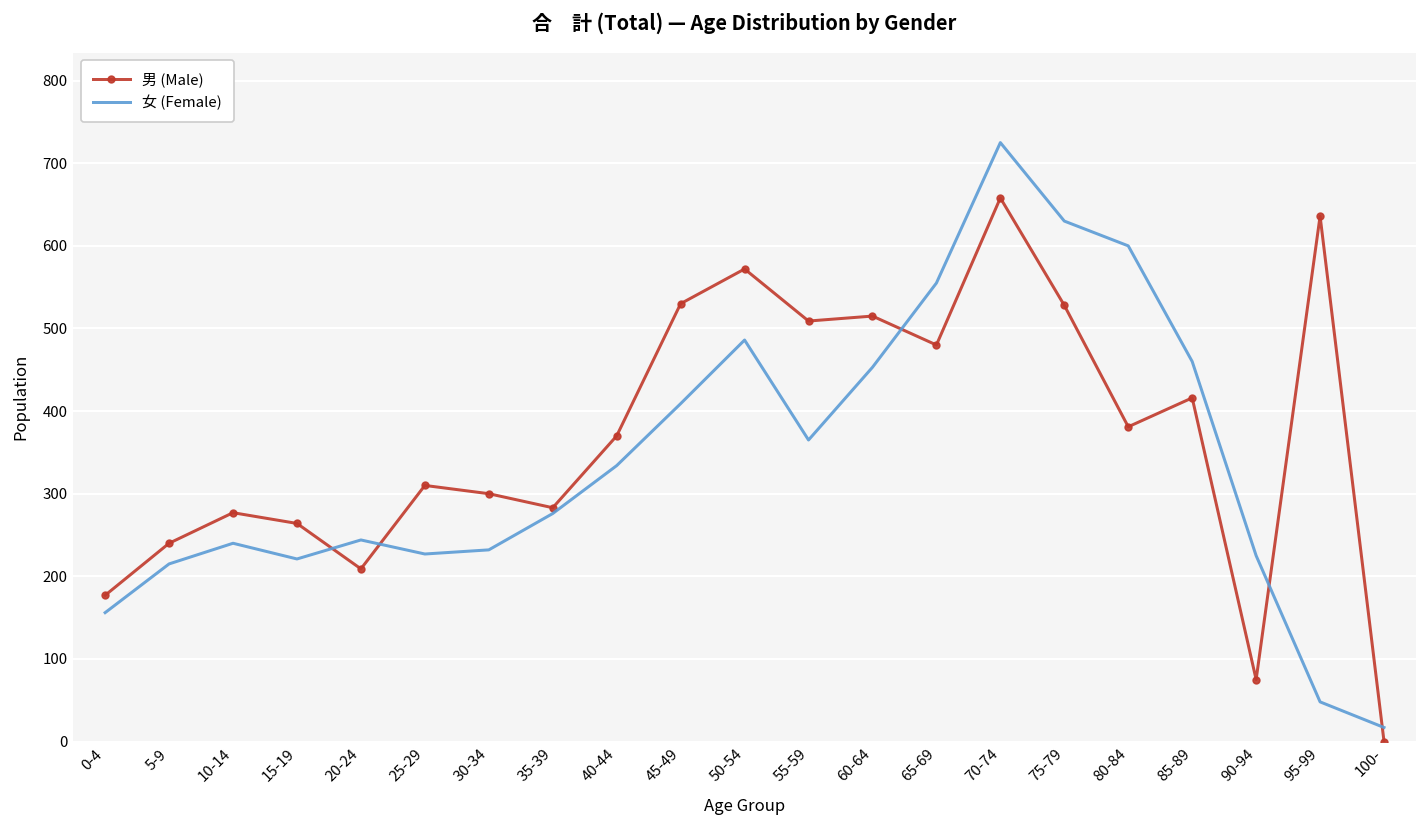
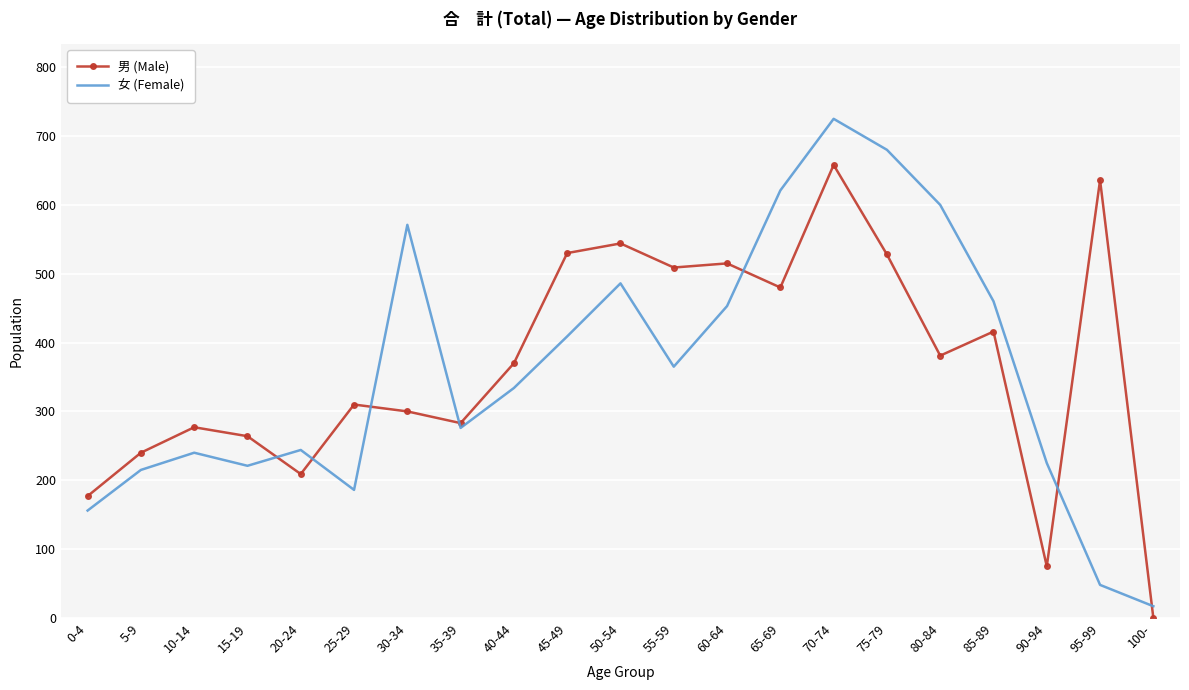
  {
    "男 (Male)": {
      "0-4": 180,
      "5-9": 240,
      "10-14": 280,
      "15-19": 260,
      "20-24": 210,
      "25-29": 310,
      "30-34": 300,
      "35-39": 280,
      "40-44": 370,
      "45-49": 530,
-     "50-54": 570,
+     "50-54": 540,
      "55-59": 510,
      "60-64": 520,
      "65-69": 480,
      "70-74": 660,
      "75-79": 530,
      "80-84": 380,
      "85-89": 420,
      "90-94": 80,
      "95-99": 640,
      "100-": 0
    },
    "女 (Female)": {
      "0-4": 160,
      "5-9": 220,
      "10-14": 240,
      "15-19": 220,
      "20-24": 240,
-     "25-29": 230,
-     "30-34": 230,
+     "25-29": 190,
+     "30-34": 570,
      "35-39": 280,
      "40-44": 330,
      "45-49": 410,
      "50-54": 490,
      "55-59": 370,
      "60-64": 450,
-     "65-69": 560,
+     "65-69": 620,
      "70-74": 730,
-     "75-79": 630,
+     "75-79": 680,
      "80-84": 600,
      "85-89": 460,
      "90-94": 230,
      "95-99": 50,
      "100-": 20
    }
  }
